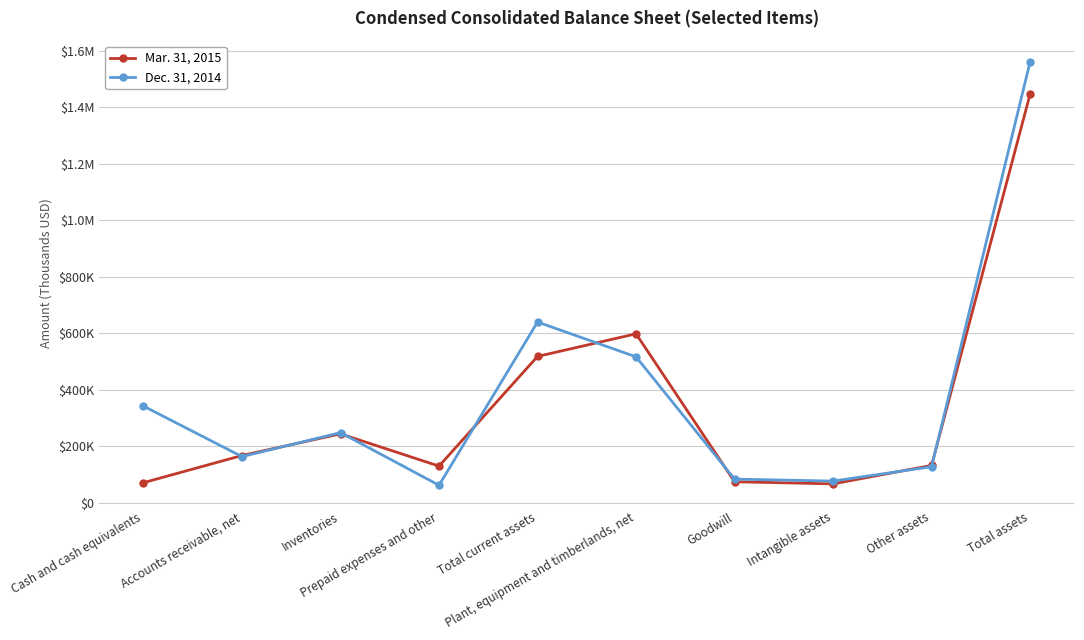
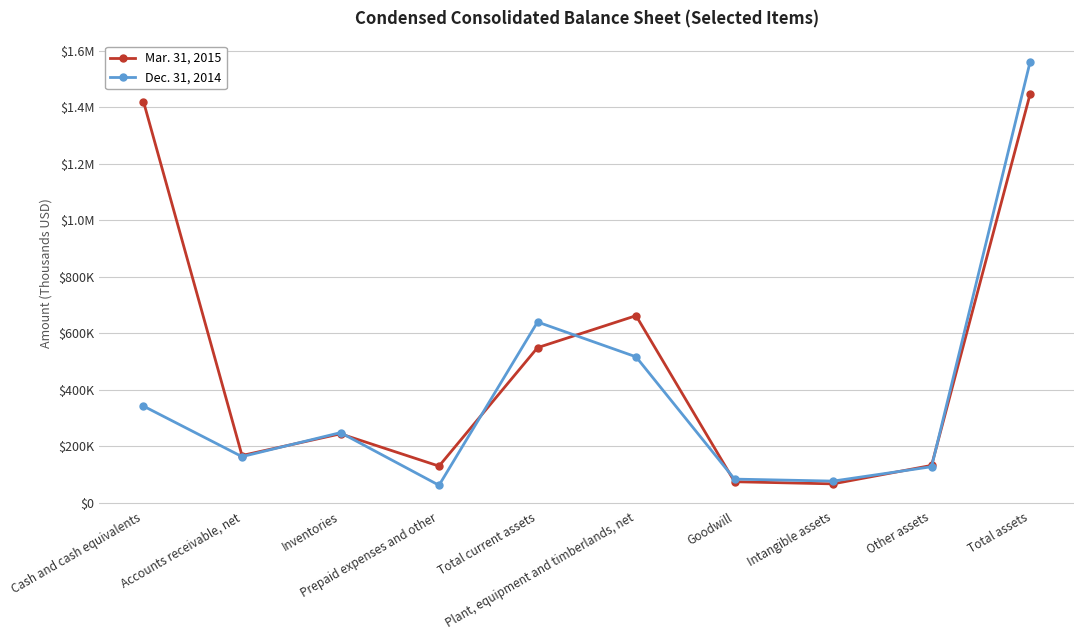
  {
    "Mar. 31, 2015": {
-     "Cash and cash equivalents": "$70000",
+     "Cash and cash equivalents": "$1420000",
      "Prepaid expenses and other": "$130000",
-     "Total current assets": "$520000",
-     "Plant, equipment and timberlands, net": "$600000",
+     "Total current assets": "$550000",
+     "Plant, equipment and timberlands, net": "$660000",
      "Goodwill": "$70000",
      "Intangible assets": "$70000",
      "Total assets": "$1450000"
    },
    "Dec. 31, 2014": {
      "Cash and cash equivalents": "$340000",
      "Prepaid expenses and other": "$60000",
      "Total current assets": "$640000",
      "Plant, equipment and timberlands, net": "$520000",
      "Goodwill": "$80000",
      "Intangible assets": "$80000",
      "Total assets": "$1560000"
    }
  }
